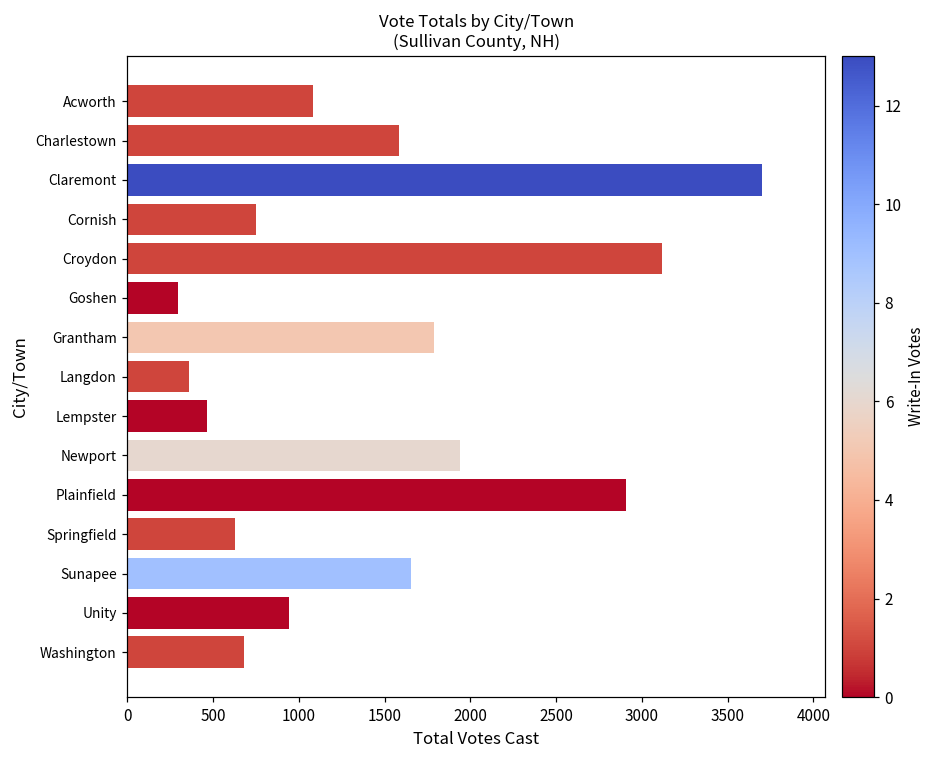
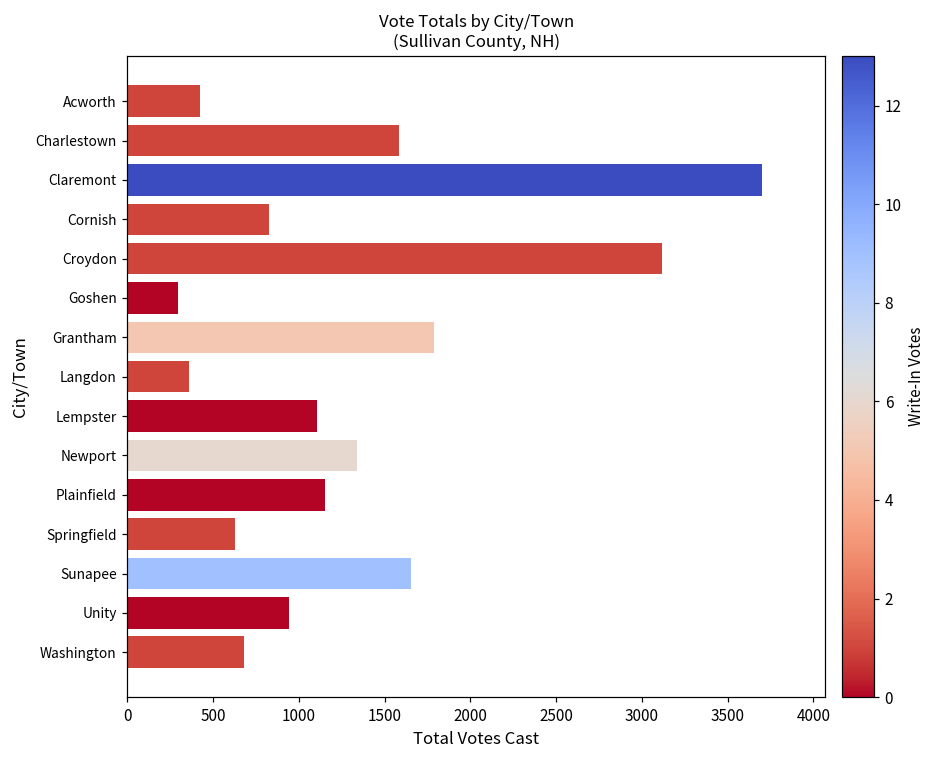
  {
-   "Acworth": 1090,
+   "Acworth": 420,
    "Charlestown": 1590,
    "Claremont": 3700,
-   "Cornish": 750,
+   "Cornish": 820,
    "Croydon": 3120,
    "Goshen": 290,
    "Grantham": 1790,
    "Langdon": 360,
-   "Lempster": 470,
-   "Newport": 1940,
-   "Plainfield": 2910,
+   "Lempster": 1110,
+   "Newport": 1340,
+   "Plainfield": 1150,
    "Springfield": 630,
    "Sunapee": 1650,
    "Unity": 940,
    "Washington": 680
  }
